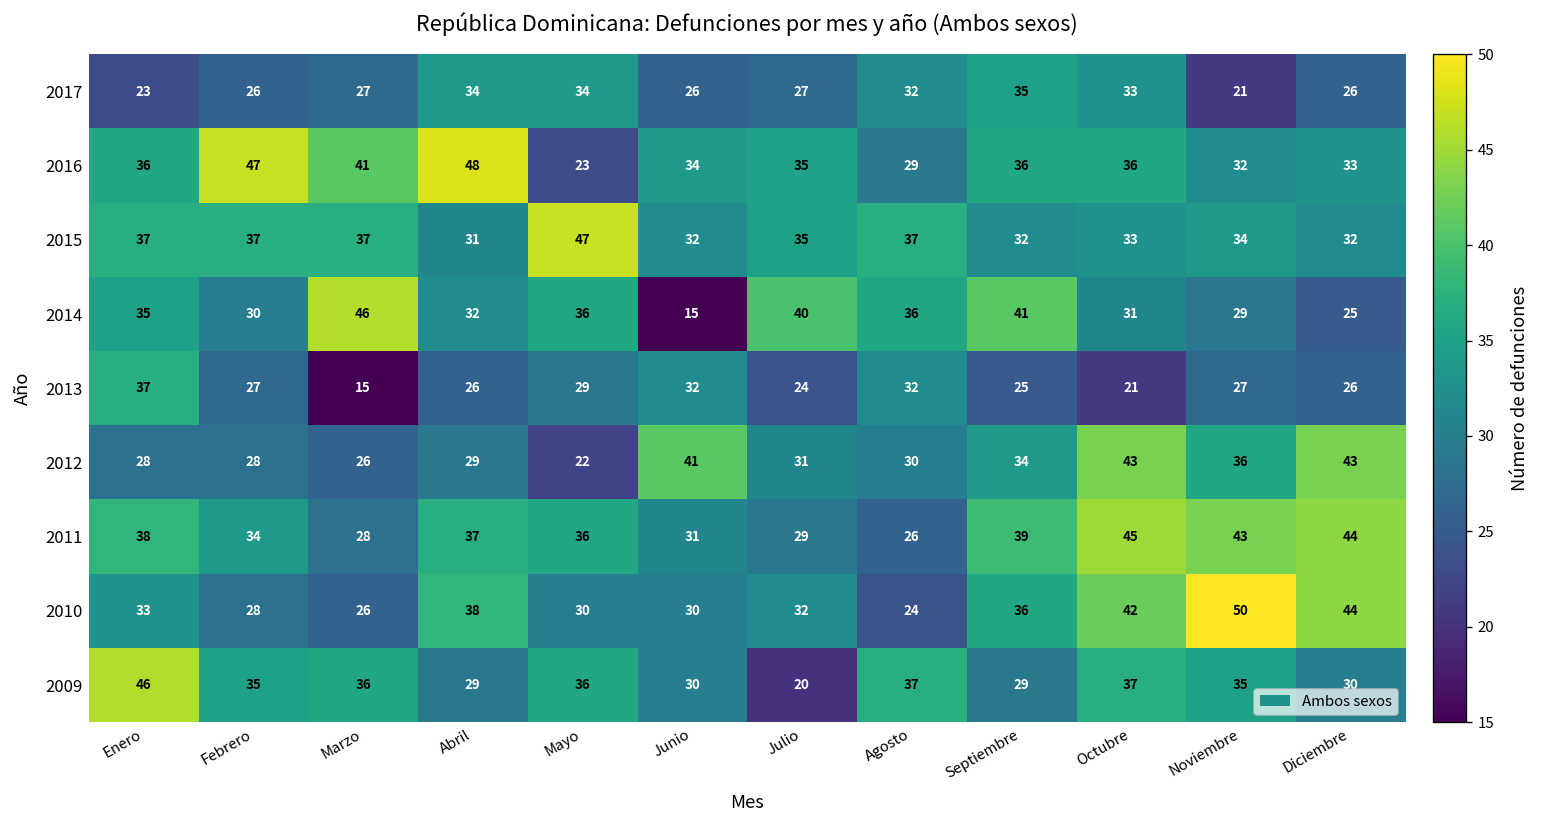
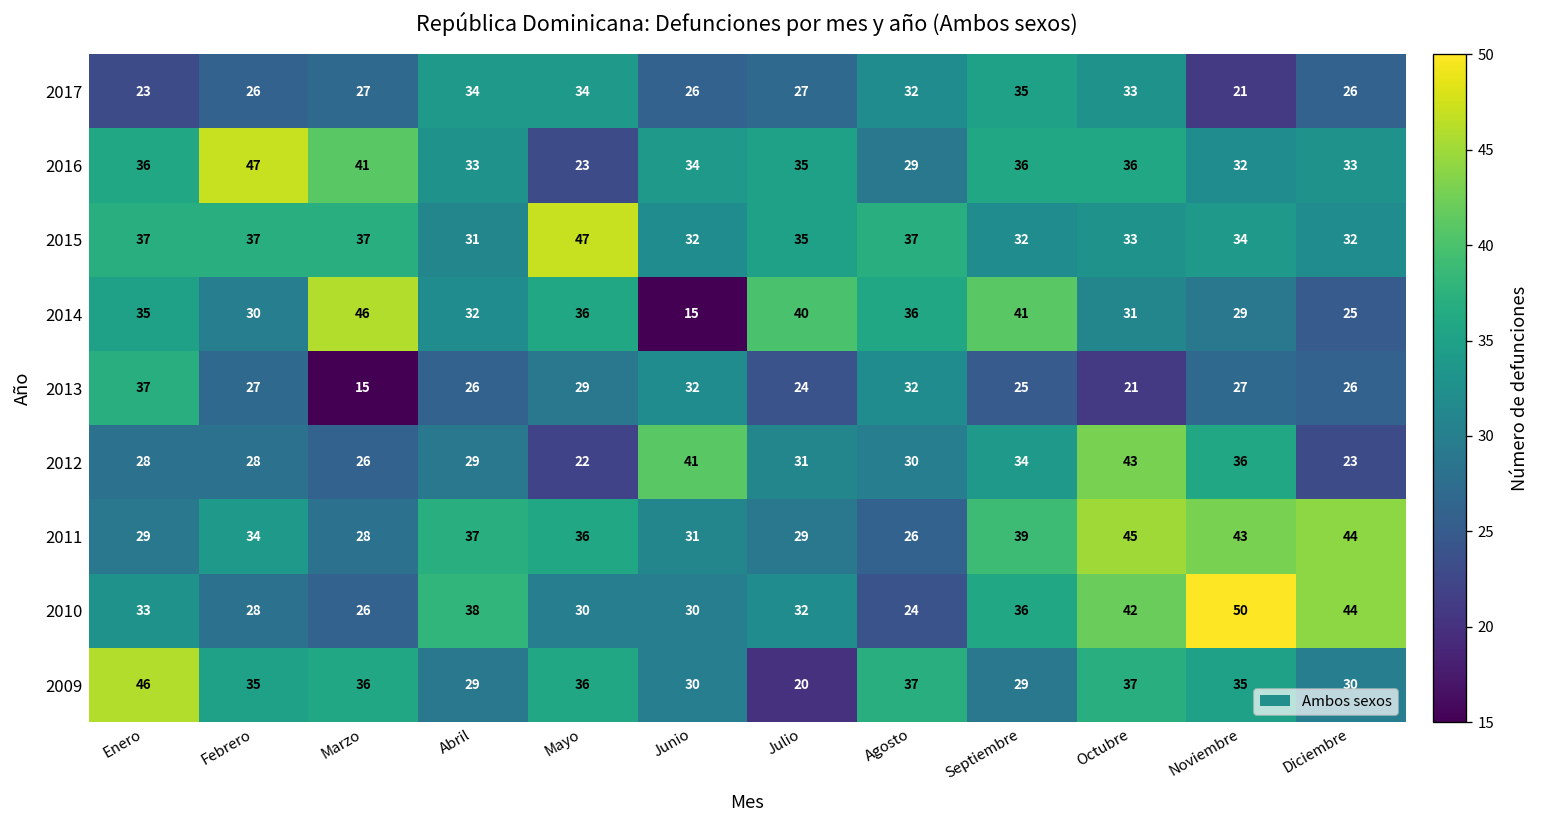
  {
    "2017": {
      "Enero": 23,
      "Febrero": 26,
      "Marzo": 27,
      "Abril": 34,
      "Mayo": 34,
      "Junio": 26,
      "Julio": 27,
      "Agosto": 32,
      "Septiembre": 35,
      "Octubre": 33,
      "Noviembre": 21,
      "Diciembre": 26
    },
    "2016": {
      "Enero": 36,
      "Febrero": 47,
      "Marzo": 41,
-     "Abril": 48,
+     "Abril": 33,
      "Mayo": 23,
      "Junio": 34,
      "Julio": 35,
      "Agosto": 29,
      "Septiembre": 36,
      "Octubre": 36,
      "Noviembre": 32,
      "Diciembre": 33
    },
    "2015": {
      "Enero": 37,
      "Febrero": 37,
      "Marzo": 37,
      "Abril": 31,
      "Mayo": 47,
      "Junio": 32,
      "Julio": 35,
      "Agosto": 37,
      "Septiembre": 32,
      "Octubre": 33,
      "Noviembre": 34,
      "Diciembre": 32
    },
    "2014": {
      "Enero": 35,
      "Febrero": 30,
      "Marzo": 46,
      "Abril": 32,
      "Mayo": 36,
      "Junio": 15,
      "Julio": 40,
      "Agosto": 36,
      "Septiembre": 41,
      "Octubre": 31,
      "Noviembre": 29,
      "Diciembre": 25
    },
    "2013": {
      "Enero": 37,
      "Febrero": 27,
      "Marzo": 15,
      "Abril": 26,
      "Mayo": 29,
      "Junio": 32,
      "Julio": 24,
      "Agosto": 32,
      "Septiembre": 25,
      "Octubre": 21,
      "Noviembre": 27,
      "Diciembre": 26
    },
    "2012": {
      "Enero": 28,
      "Febrero": 28,
      "Marzo": 26,
      "Abril": 29,
      "Mayo": 22,
      "Junio": 41,
      "Julio": 31,
      "Agosto": 30,
      "Septiembre": 34,
      "Octubre": 43,
      "Noviembre": 36,
-     "Diciembre": 43
+     "Diciembre": 23
    },
    "2011": {
-     "Enero": 38,
+     "Enero": 29,
      "Febrero": 34,
      "Marzo": 28,
      "Abril": 37,
      "Mayo": 36,
      "Junio": 31,
      "Julio": 29,
      "Agosto": 26,
      "Septiembre": 39,
      "Octubre": 45,
      "Noviembre": 43,
      "Diciembre": 44
    },
    "2010": {
      "Enero": 33,
      "Febrero": 28,
      "Marzo": 26,
      "Abril": 38,
      "Mayo": 30,
      "Junio": 30,
      "Julio": 32,
      "Agosto": 24,
      "Septiembre": 36,
      "Octubre": 42,
      "Noviembre": 50,
      "Diciembre": 44
    },
    "2009": {
      "Enero": 46,
      "Febrero": 35,
      "Marzo": 36,
      "Abril": 29,
      "Mayo": 36,
      "Junio": 30,
      "Julio": 20,
      "Agosto": 37,
      "Septiembre": 29,
      "Octubre": 37,
      "Noviembre": 35
    }
  }
